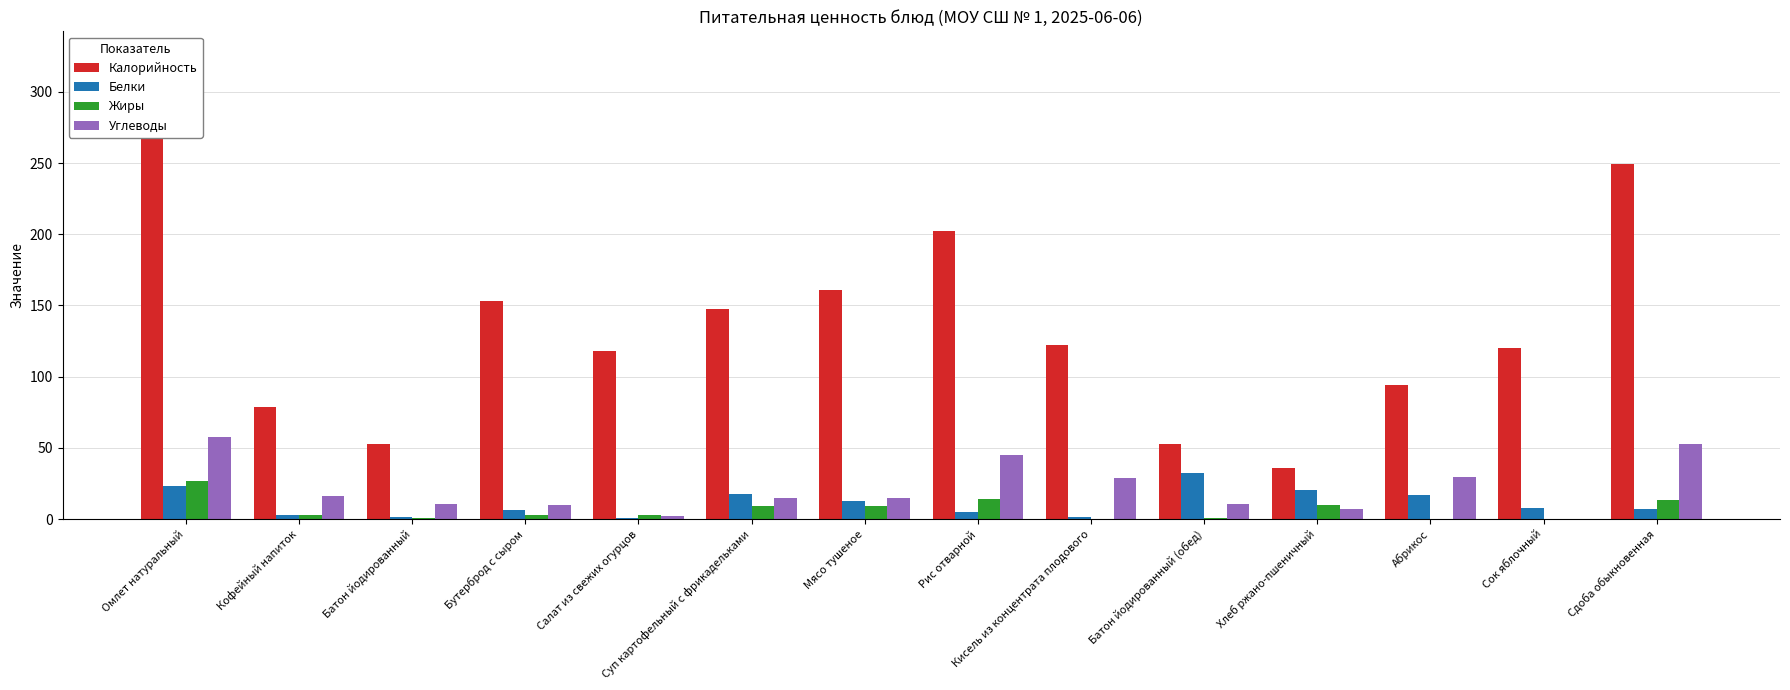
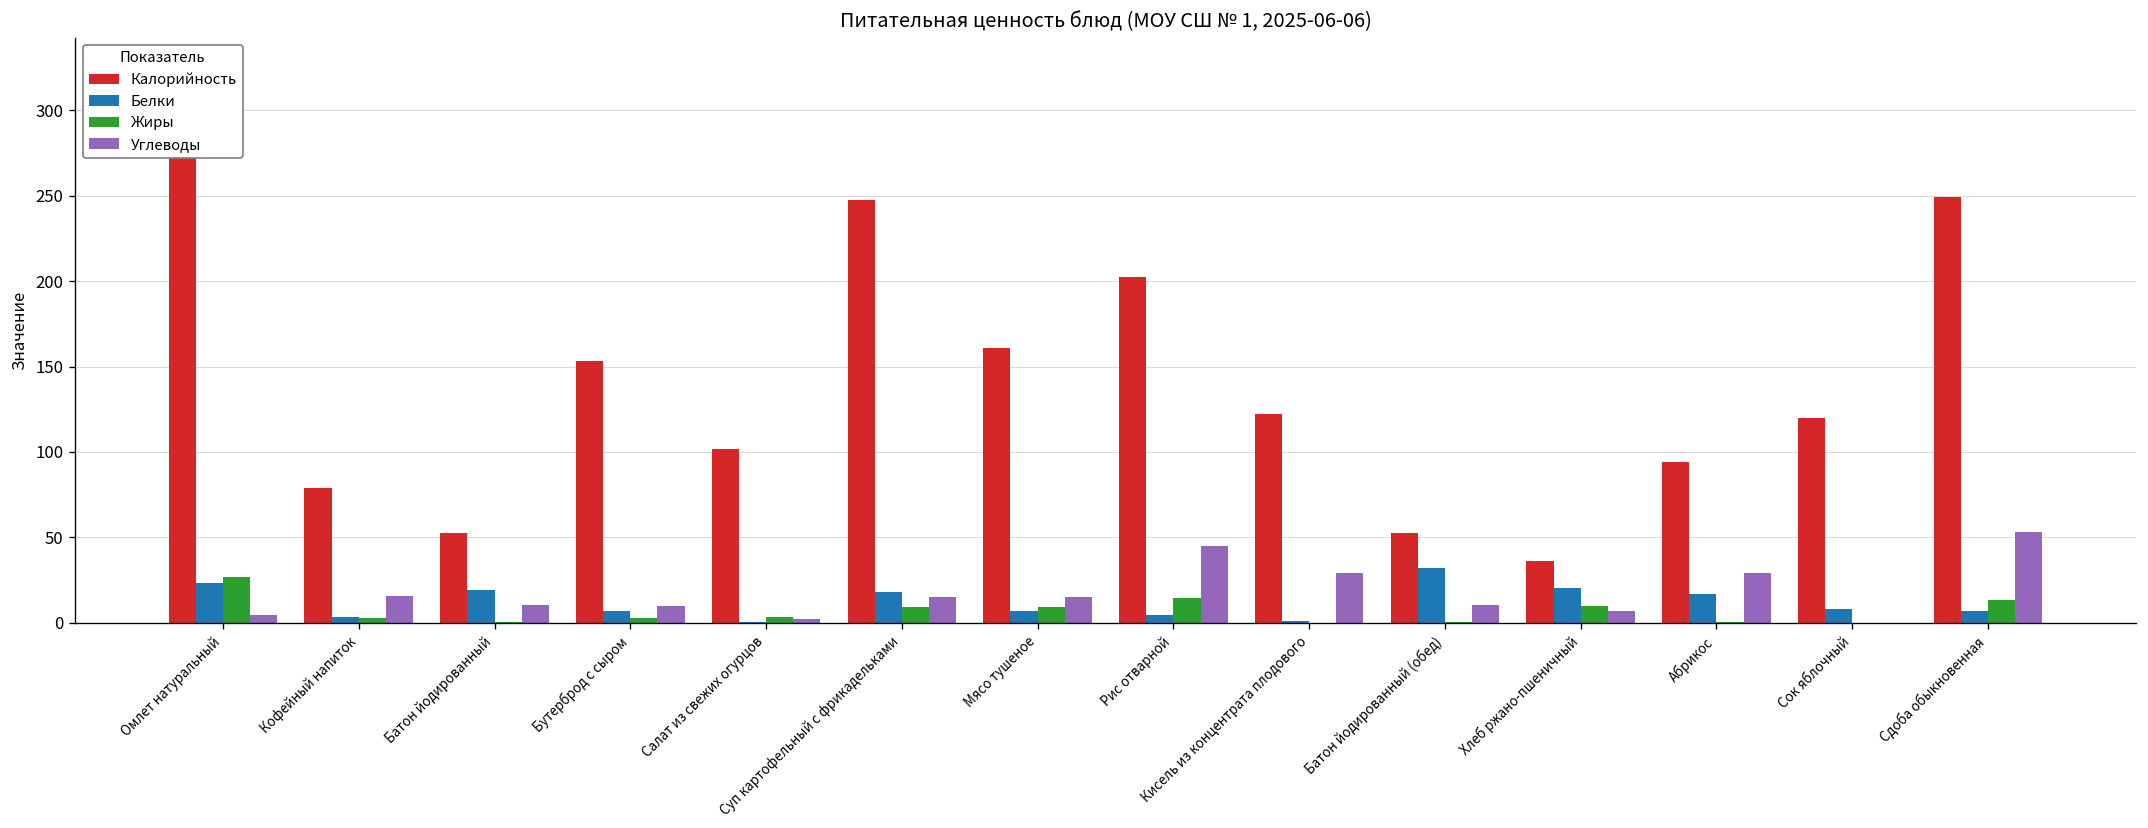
  {
    "Калорийность": {
      "Кофейный напиток": 79,
      "Батон йодированный": 52,
      "Бутерброд с сыром": 153,
-     "Салат из свежих огурцов": 118,
-     "Суп картофельный с фрикадельками": 148,
+     "Салат из свежих огурцов": 102,
+     "Суп картофельный с фрикадельками": 247,
      "Мясо тушеное": 161,
      "Рис отварной": 202,
      "Кисель из концентрата плодового": 122,
      "Батон йодированный (обед)": 52,
      "Хлеб ржано-пшеничный": 36,
      "Абрикос": 94,
      "Сок яблочный": 120,
      "Сдоба обыкновенная": 249
    },
    "Белки": {
      "Омлет натуральный": 23,
      "Кофейный напиток": 3,
-     "Батон йодированный": 2,
+     "Батон йодированный": 19,
      "Бутерброд с сыром": 7,
      "Суп картофельный с фрикадельками": 18,
-     "Мясо тушеное": 13,
+     "Мясо тушеное": 7,
      "Рис отварной": 5,
      "Батон йодированный (обед)": 32,
      "Хлеб ржано-пшеничный": 21,
      "Абрикос": 17,
      "Сок яблочный": 8,
      "Сдоба обыкновенная": 7
    },
    "Жиры": {
      "Омлет натуральный": 27,
      "Кофейный напиток": 3,
      "Бутерброд с сыром": 3,
      "Салат из свежих огурцов": 3,
      "Суп картофельный с фрикадельками": 10,
      "Мясо тушеное": 10,
      "Рис отварной": 14,
      "Кисель из концентрата плодового": 0,
      "Хлеб ржано-пшеничный": 10,
      "Сдоба обыкновенная": 14
    },
    "Углеводы": {
-     "Омлет натуральный": 58,
+     "Омлет натуральный": 5,
      "Кофейный напиток": 16,
      "Батон йодированный": 10,
      "Бутерброд с сыром": 10,
      "Салат из свежих огурцов": 2,
      "Суп картофельный с фрикадельками": 15,
      "Мясо тушеное": 15,
      "Рис отварной": 45,
      "Кисель из концентрата плодового": 29,
      "Батон йодированный (обед)": 10,
      "Хлеб ржано-пшеничный": 7,
      "Абрикос": 29,
      "Сдоба обыкновенная": 53
    }
  }
